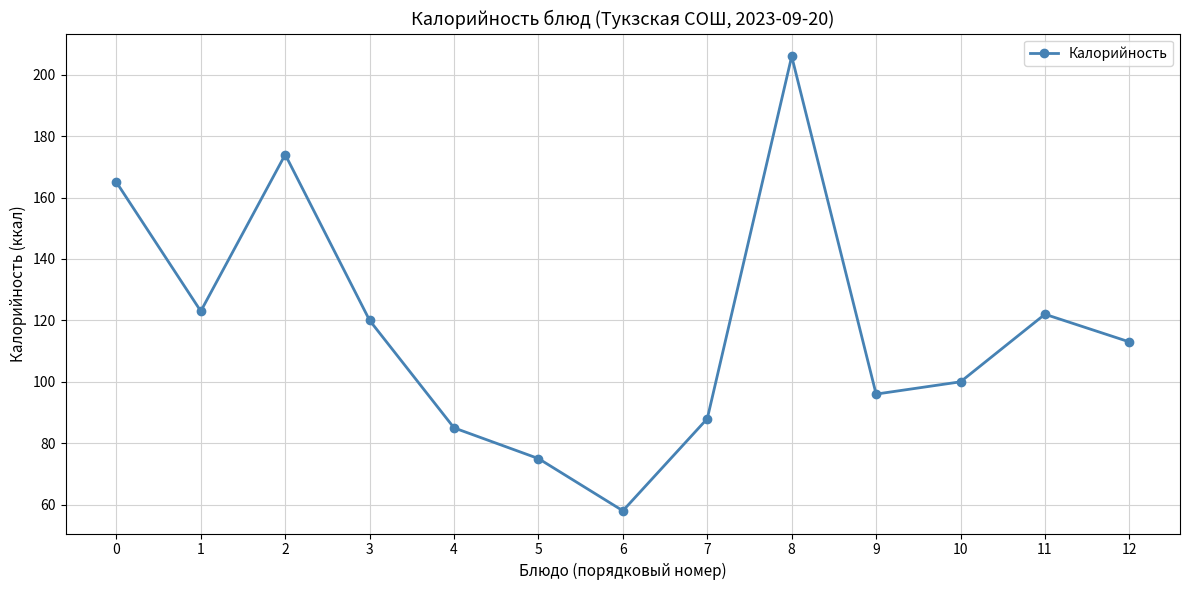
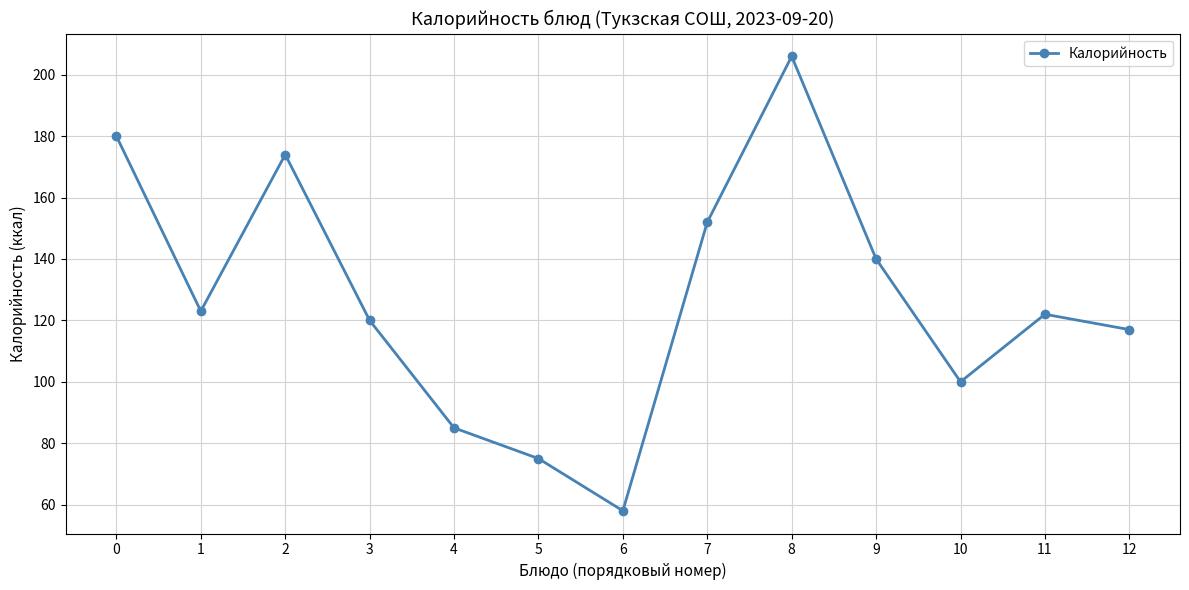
  {
-   "0": 165,
+   "0": 180,
    "1": 123,
    "2": 174,
    "3": 120,
    "4": 85,
    "5": 75,
    "6": 58,
-   "7": 88,
+   "7": 152,
    "8": 206,
-   "9": 96,
+   "9": 140,
    "10": 100,
    "11": 122,
-   "12": 113
+   "12": 117
  }
